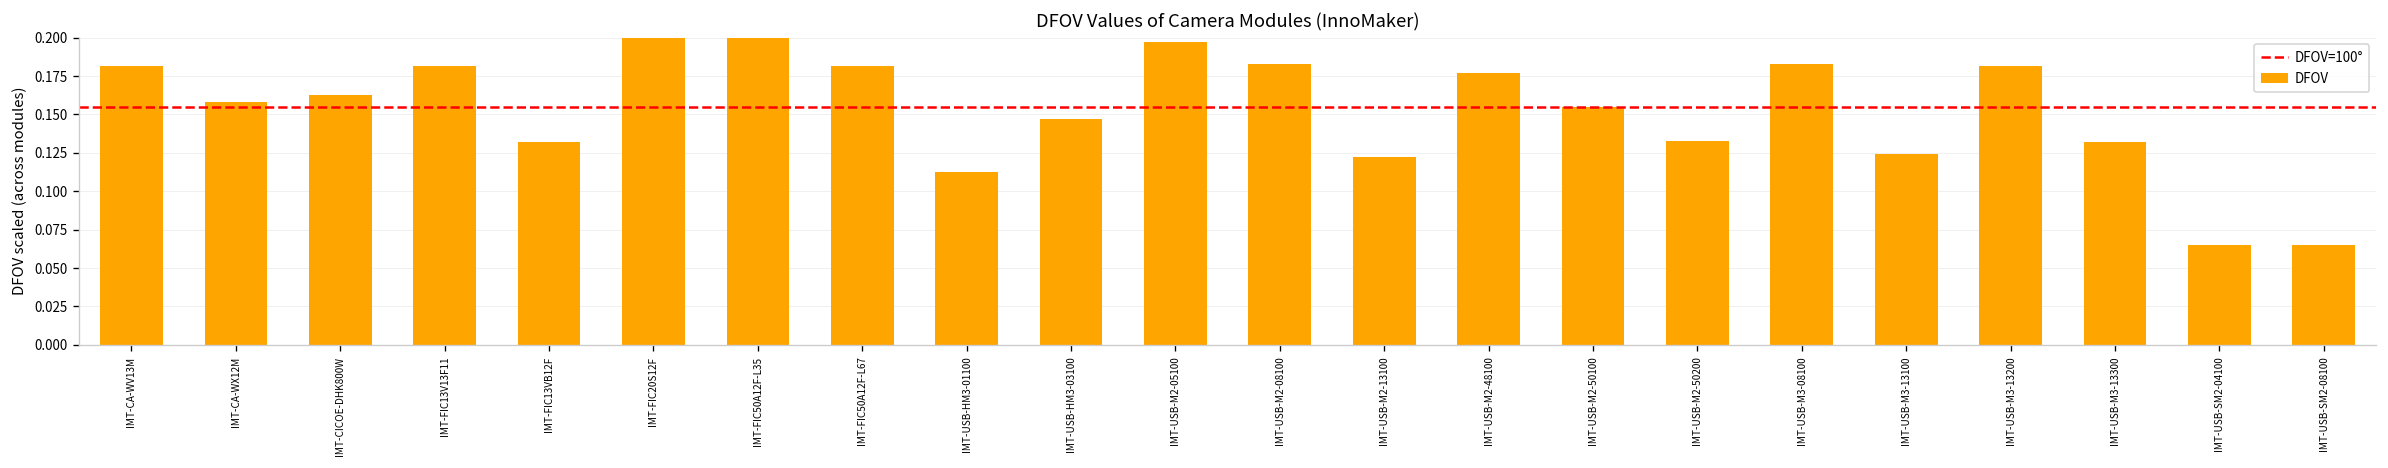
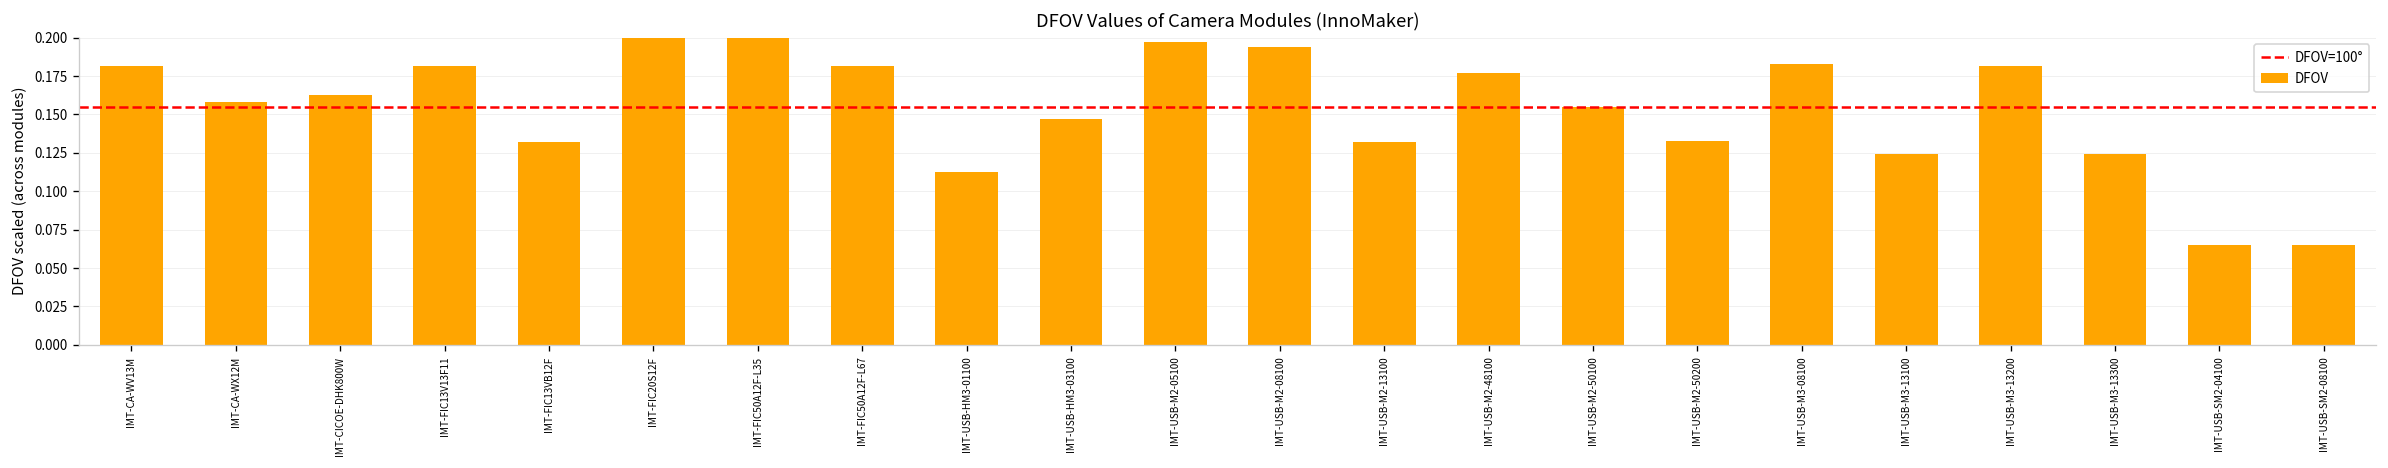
  {
    "IMT-CA-WV13M": 0.181,
    "IMT-CA-WX12M": 0.158,
    "IMT-CICOE-DHK800W": 0.163,
    "IMT-FIC13V13F11": 0.182,
    "IMT-FIC13VB12F": 0.132,
    "IMT-FIC20S12F": 0.200,
    "IMT-FIC50A12F-L35": 0.200,
    "IMT-FIC50A12F-L67": 0.182,
    "IMT-USB-HM3-01100": 0.112,
    "IMT-USB-HM3-03100": 0.147,
    "IMT-USB-M2-05100": 0.197,
-   "IMT-USB-M2-08100": 0.183,
-   "IMT-USB-M2-13100": 0.122,
+   "IMT-USB-M2-08100": 0.194,
+   "IMT-USB-M2-13100": 0.132,
    "IMT-USB-M2-48100": 0.177,
    "IMT-USB-M2-50100": 0.155,
    "IMT-USB-M2-50200": 0.133,
    "IMT-USB-M3-08100": 0.183,
    "IMT-USB-M3-13100": 0.124,
    "IMT-USB-M3-13200": 0.182,
-   "IMT-USB-M3-13300": 0.132,
+   "IMT-USB-M3-13300": 0.124,
    "IMT-USB-SM2-04100": 0.065,
    "IMT-USB-SM2-08100": 0.065
  }
